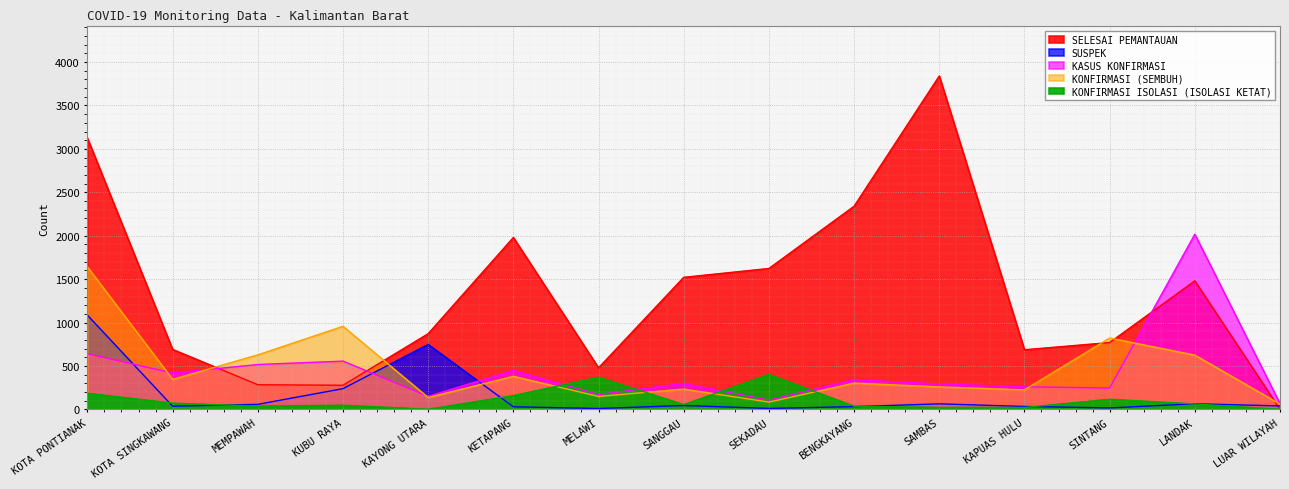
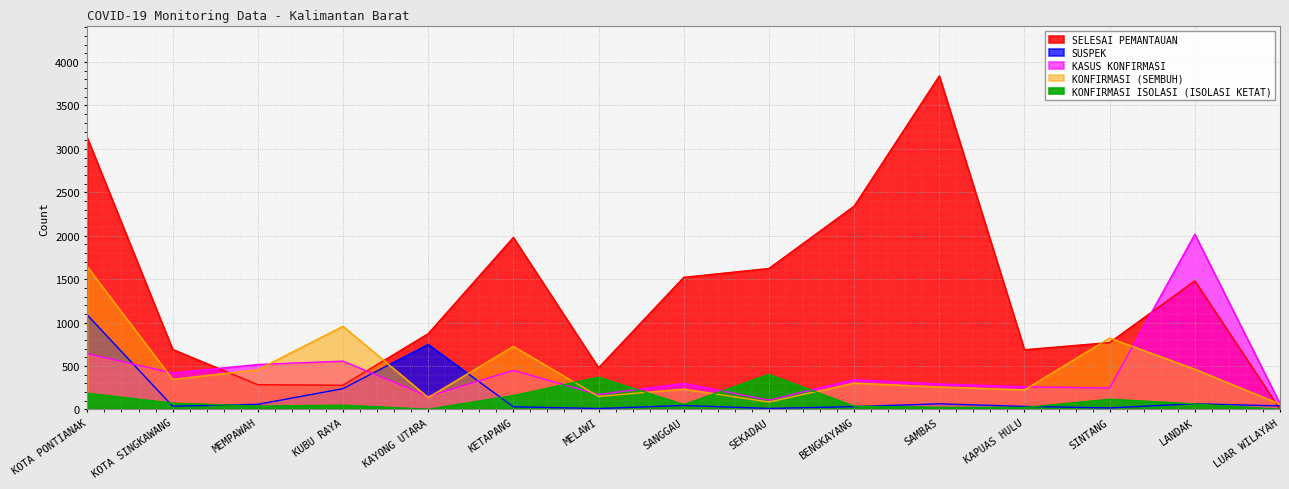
  {
    "SELESAI PEMANTAUAN": {
      "KOTA PONTIANAK": 3100,
      "KOTA SINGKAWANG": 700,
      "MEMPAWAH": 300,
      "KUBU RAYA": 300,
      "KAYONG UTARA": 900,
      "KETAPANG": 2000,
      "MELAWI": 500,
      "SANGGAU": 1500,
      "SEKADAU": 1600,
      "BENGKAYANG": 2300,
      "SAMBAS": 3800,
      "KAPUAS HULU": 700,
      "SINTANG": 800,
      "LANDAK": 1500
    },
    "SUSPEK": {
      "KOTA PONTIANAK": 1100,
      "KOTA SINGKAWANG": 0,
      "KUBU RAYA": 200,
      "KAYONG UTARA": 700,
      "KETAPANG": 0,
      "MELAWI": 0,
      "SEKADAU": 0,
      "SAMBAS": 100,
      "SINTANG": 0
    },
    "KASUS KONFIRMASI": {
      "KOTA PONTIANAK": 600,
      "KOTA SINGKAWANG": 400,
      "MEMPAWAH": 500,
      "KUBU RAYA": 600,
      "KETAPANG": 400,
      "SANGGAU": 300,
      "BENGKAYANG": 300,
      "SAMBAS": 300,
      "KAPUAS HULU": 300,
      "SINTANG": 200,
      "LANDAK": 2000
    },
    "KONFIRMASI (SEMBUH)": {
      "KOTA PONTIANAK": 1600,
      "KOTA SINGKAWANG": 300,
-     "MEMPAWAH": 600,
+     "MEMPAWAH": 500,
      "KUBU RAYA": 1000,
-     "KETAPANG": 400,
+     "KETAPANG": 700,
      "SANGGAU": 200,
      "BENGKAYANG": 300,
      "SAMBAS": 300,
      "KAPUAS HULU": 200,
      "SINTANG": 800,
-     "LANDAK": 600
+     "LANDAK": 500
    },
    "KONFIRMASI ISOLASI (ISOLASI KETAT)": {
      "KOTA PONTIANAK": 200,
      "KOTA SINGKAWANG": 100,
      "KUBU RAYA": 0,
      "KAYONG UTARA": 0,
      "KETAPANG": 200,
      "MELAWI": 400,
      "SEKADAU": 400,
      "SAMBAS": 0,
      "SINTANG": 100
    }
  }
